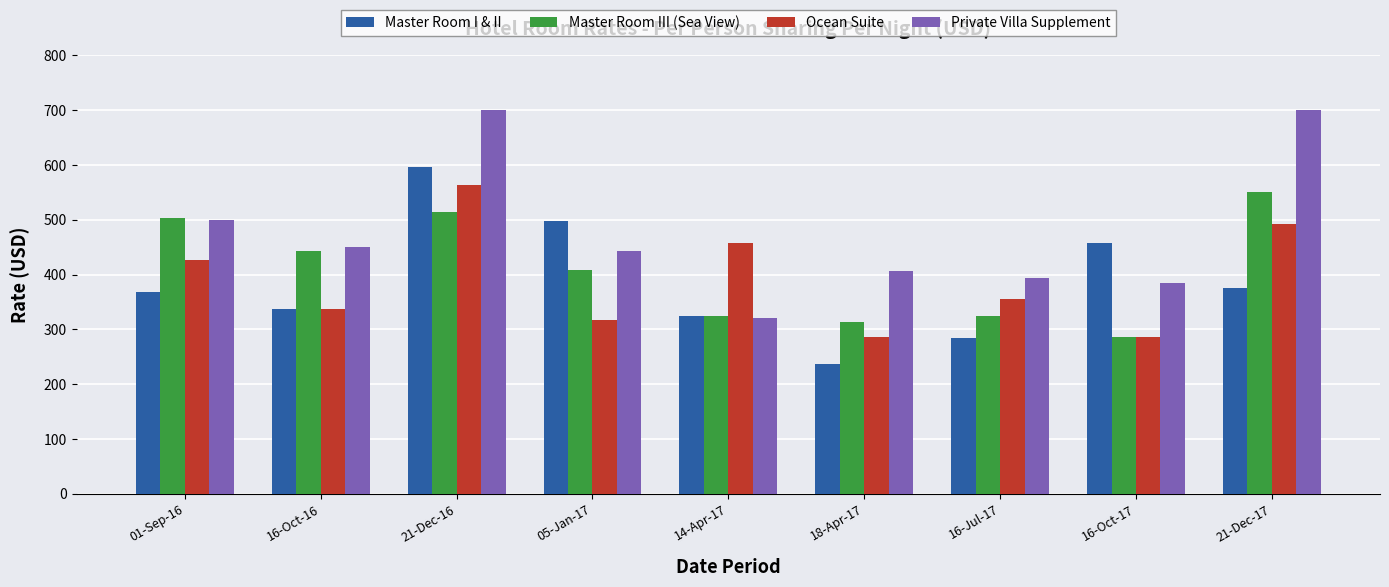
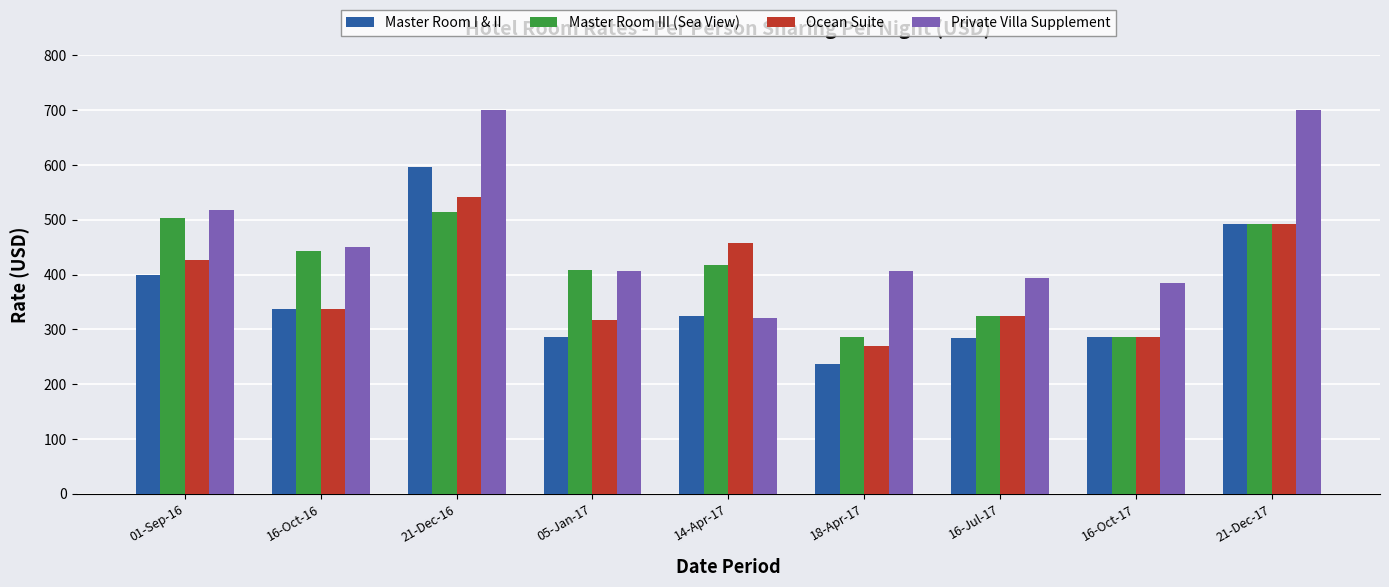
  {
    "Master Room I & II": {
-     "01-Sep-16": 370,
+     "01-Sep-16": 400,
      "16-Oct-16": 340,
      "21-Dec-16": 600,
-     "05-Jan-17": 500,
+     "05-Jan-17": 290,
      "14-Apr-17": 320,
      "18-Apr-17": 240,
      "16-Jul-17": 280,
-     "16-Oct-17": 460,
-     "21-Dec-17": 380
+     "16-Oct-17": 290,
+     "21-Dec-17": 490
    },
    "Master Room III (Sea View)": {
      "01-Sep-16": 500,
      "16-Oct-16": 440,
      "21-Dec-16": 510,
      "05-Jan-17": 410,
-     "14-Apr-17": 320,
-     "18-Apr-17": 310,
+     "14-Apr-17": 420,
+     "18-Apr-17": 290,
      "16-Jul-17": 320,
      "16-Oct-17": 290,
-     "21-Dec-17": 550
+     "21-Dec-17": 490
    },
    "Ocean Suite": {
      "01-Sep-16": 430,
      "16-Oct-16": 340,
-     "21-Dec-16": 560,
+     "21-Dec-16": 540,
      "05-Jan-17": 320,
      "14-Apr-17": 460,
-     "18-Apr-17": 290,
-     "16-Jul-17": 360,
+     "18-Apr-17": 270,
+     "16-Jul-17": 320,
      "16-Oct-17": 290,
      "21-Dec-17": 490
    },
    "Private Villa Supplement": {
-     "01-Sep-16": 500,
+     "01-Sep-16": 520,
      "16-Oct-16": 450,
      "21-Dec-16": 700,
-     "05-Jan-17": 440,
+     "05-Jan-17": 410,
      "14-Apr-17": 320,
      "18-Apr-17": 410,
      "16-Jul-17": 390,
      "16-Oct-17": 390,
      "21-Dec-17": 700
    }
  }
